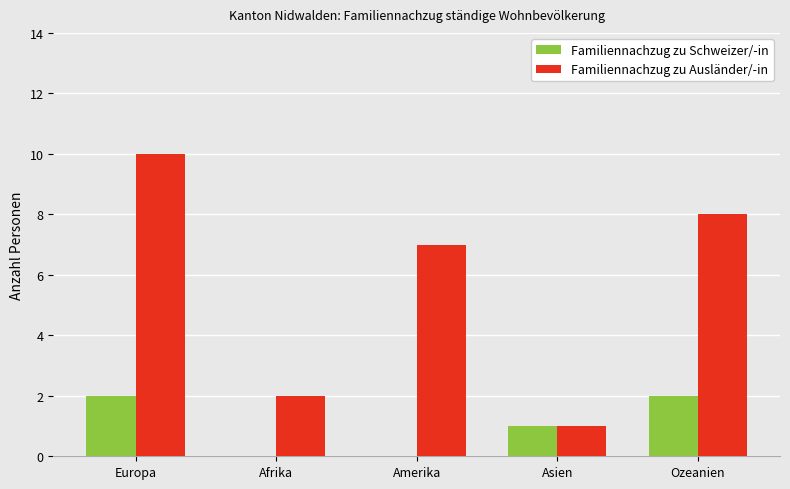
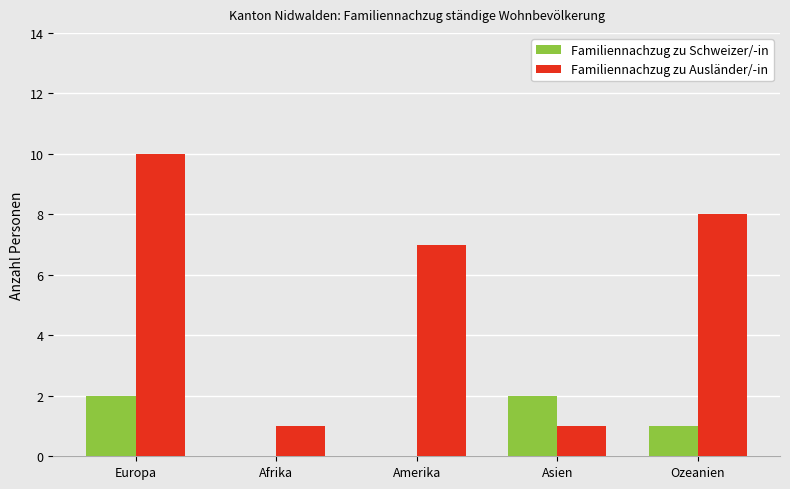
  {
    "Familiennachzug zu Schweizer/-in": {
      "Europa": 2,
      "Afrika": 0,
      "Amerika": 0,
-     "Asien": 1,
-     "Ozeanien": 2
+     "Asien": 2,
+     "Ozeanien": 1
    },
    "Familiennachzug zu Ausländer/-in": {
      "Europa": 10,
-     "Afrika": 2,
+     "Afrika": 1,
      "Amerika": 7,
      "Asien": 1,
      "Ozeanien": 8
    }
  }
